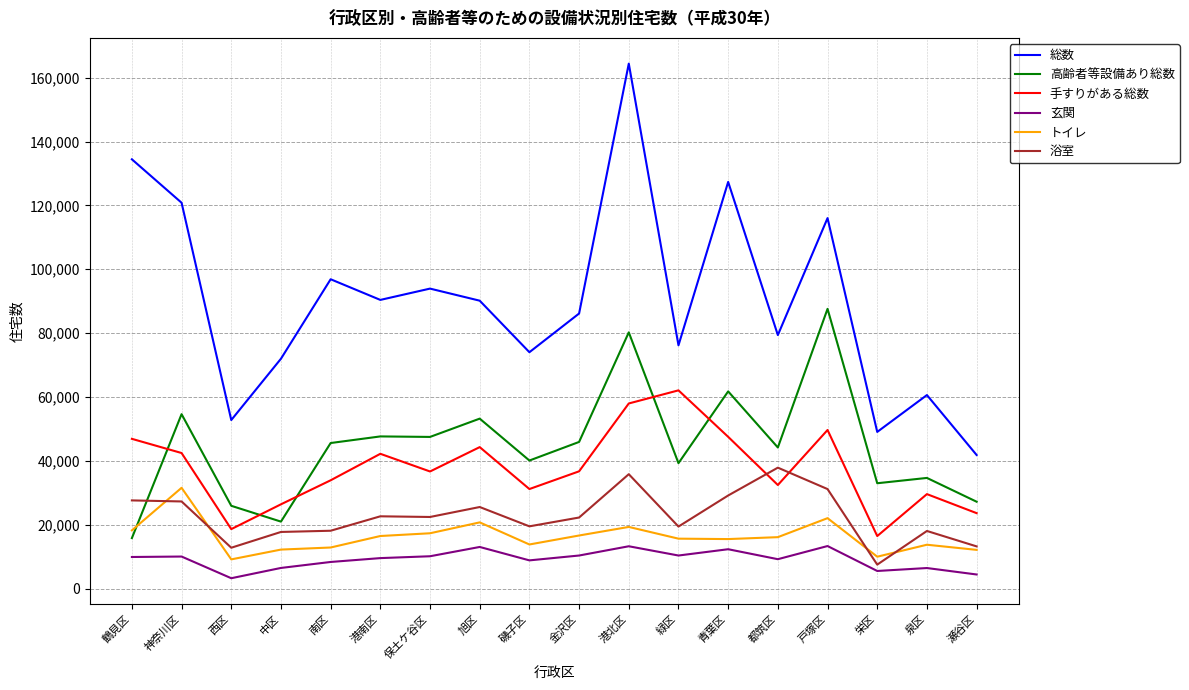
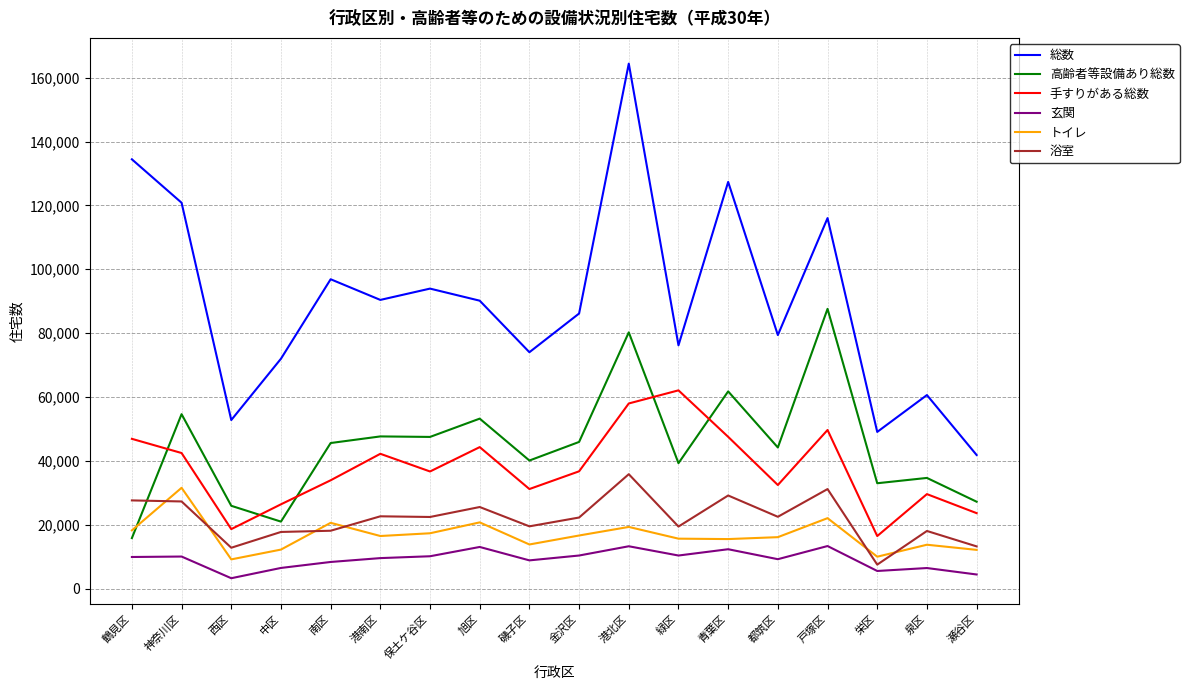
  {
    "総数": {
      "鶴見区": "134,000",
      "神奈川区": "121,000",
      "西区": "53,000",
      "中区": "72,000",
      "南区": "97,000",
      "港南区": "90,000",
      "保土ケ谷区": "94,000",
      "旭区": "90,000",
      "磯子区": "74,000",
      "金沢区": "86,000",
      "港北区": "164,000",
      "緑区": "76,000",
      "青葉区": "127,000",
      "都筑区": "79,000",
      "戸塚区": "116,000",
      "栄区": "49,000",
      "泉区": "61,000",
      "瀬谷区": "42,000"
    },
    "高齢者等設備あり総数": {
      "鶴見区": "16,000",
      "神奈川区": "55,000",
      "西区": "26,000",
      "中区": "21,000",
      "南区": "46,000",
      "港南区": "48,000",
      "保土ケ谷区": "47,000",
      "旭区": "53,000",
      "磯子区": "40,000",
      "金沢区": "46,000",
      "港北区": "80,000",
      "緑区": "39,000",
      "青葉区": "62,000",
      "都筑区": "44,000",
      "戸塚区": "88,000",
      "栄区": "33,000",
      "泉区": "35,000",
      "瀬谷区": "27,000"
    },
    "手すりがある総数": {
      "鶴見区": "47,000",
      "神奈川区": "42,000",
      "西区": "19,000",
      "中区": "26,000",
      "南区": "34,000",
      "港南区": "42,000",
      "保土ケ谷区": "37,000",
      "旭区": "44,000",
      "磯子区": "31,000",
      "金沢区": "37,000",
      "港北区": "58,000",
      "緑区": "62,000",
      "青葉区": "48,000",
      "都筑区": "32,000",
      "戸塚区": "50,000",
      "栄区": "16,000",
      "泉区": "30,000",
      "瀬谷区": "24,000"
    },
    "玄関": {
      "鶴見区": "10,000",
      "神奈川区": "10,000",
      "西区": "3,000",
      "中区": "6,000",
      "南区": "8,000",
      "港南区": "10,000",
      "保土ケ谷区": "10,000",
      "旭区": "13,000",
      "磯子区": "9,000",
      "金沢区": "10,000",
      "港北区": "13,000",
      "緑区": "10,000",
      "青葉区": "12,000",
      "都筑区": "9,000",
      "戸塚区": "13,000",
      "栄区": "6,000",
      "泉区": "6,000",
      "瀬谷区": "4,000"
    },
    "トイレ": {
      "鶴見区": "18,000",
      "神奈川区": "32,000",
      "西区": "9,000",
      "中区": "12,000",
-     "南区": "13,000",
+     "南区": "21,000",
      "港南区": "16,000",
      "保土ケ谷区": "17,000",
      "旭区": "21,000",
      "磯子区": "14,000",
      "金沢区": "17,000",
      "港北区": "19,000",
      "緑区": "16,000",
      "青葉区": "16,000",
      "都筑区": "16,000",
      "戸塚区": "22,000",
      "栄区": "10,000",
      "泉区": "14,000",
      "瀬谷区": "12,000"
    },
    "浴室": {
      "鶴見区": "28,000",
      "神奈川区": "27,000",
      "西区": "13,000",
      "中区": "18,000",
      "南区": "18,000",
      "港南区": "23,000",
      "保土ケ谷区": "22,000",
      "旭区": "26,000",
      "磯子区": "19,000",
      "金沢区": "22,000",
      "港北区": "36,000",
      "緑区": "19,000",
      "青葉区": "29,000",
-     "都筑区": "38,000",
+     "都筑区": "22,000",
      "戸塚区": "31,000",
      "栄区": "7,000",
      "泉区": "18,000",
      "瀬谷区": "13,000"
    }
  }
